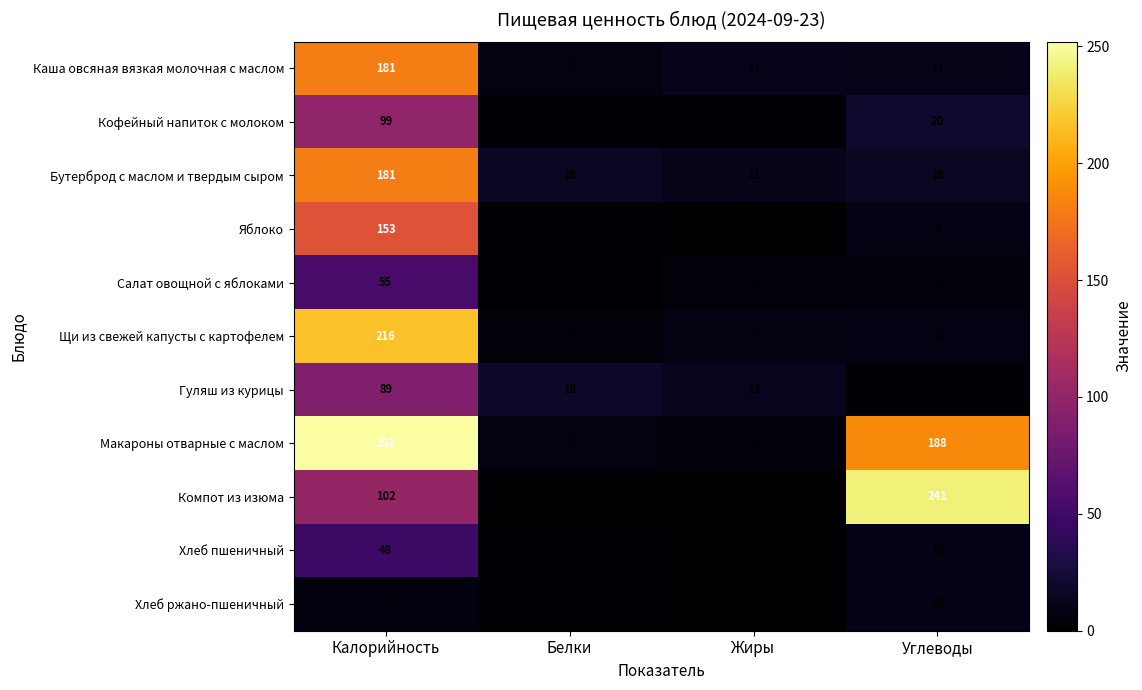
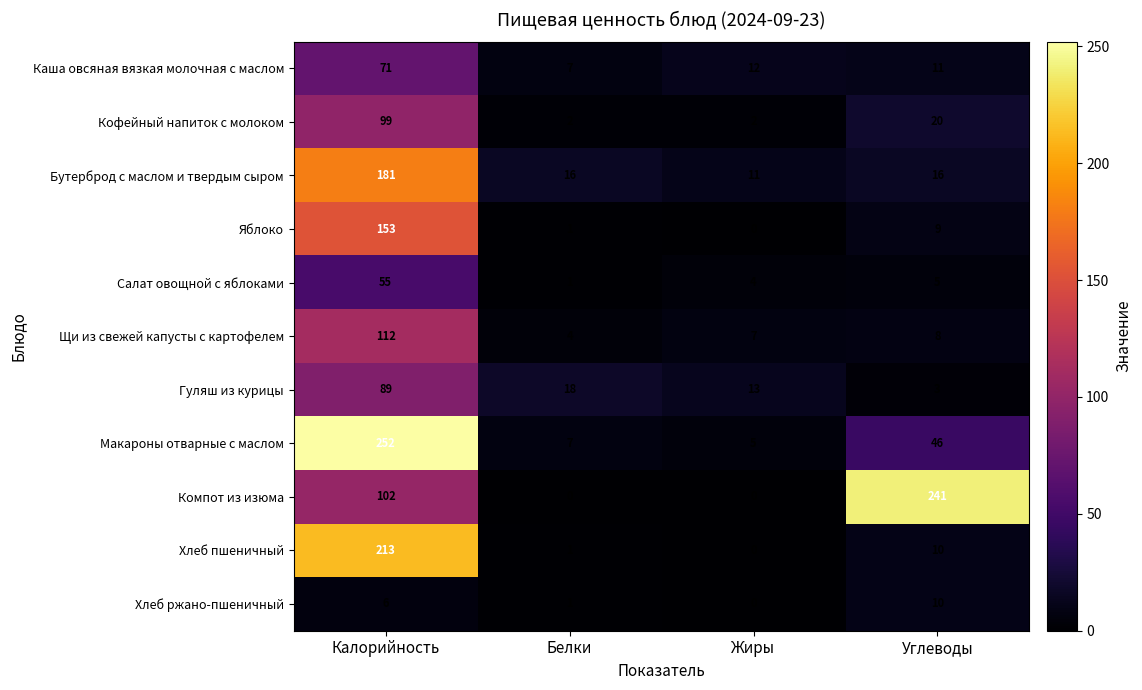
  {
    "Каша овсяная вязкая молочная с маслом": {
-     "Калорийность": 181
+     "Калорийность": 71
    },
    "Кофейный напиток с молоком": {
      "Калорийность": 99
    },
    "Бутерброд с маслом и твердым сыром": {
      "Калорийность": 181
    },
    "Яблоко": {
      "Калорийность": 153
    },
    "Салат овощной с яблоками": {
      "Калорийность": 55
    },
    "Щи из свежей капусты с картофелем": {
-     "Калорийность": 216
+     "Калорийность": 112
    },
    "Гуляш из курицы": {
      "Калорийность": 89
    },
    "Макароны отварные с маслом": {
      "Калорийность": 252,
-     "Углеводы": 188
+     "Углеводы": 46
    },
    "Компот из изюма": {
      "Калорийность": 102,
      "Углеводы": 241
    },
    "Хлеб пшеничный": {
-     "Калорийность": 48
+     "Калорийность": 213
    }
  }
